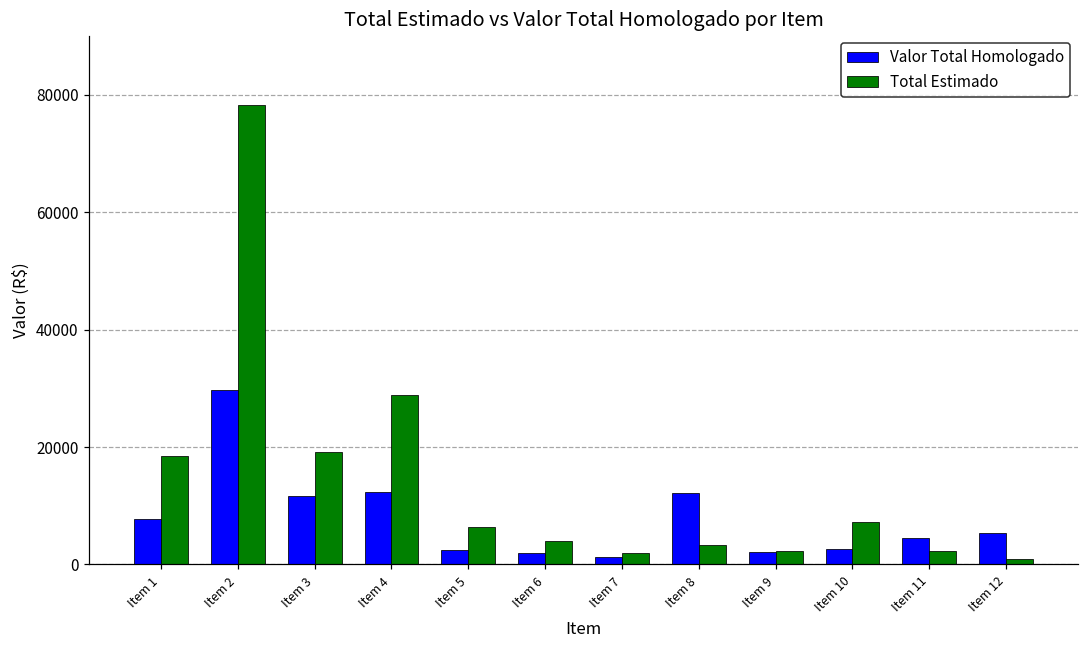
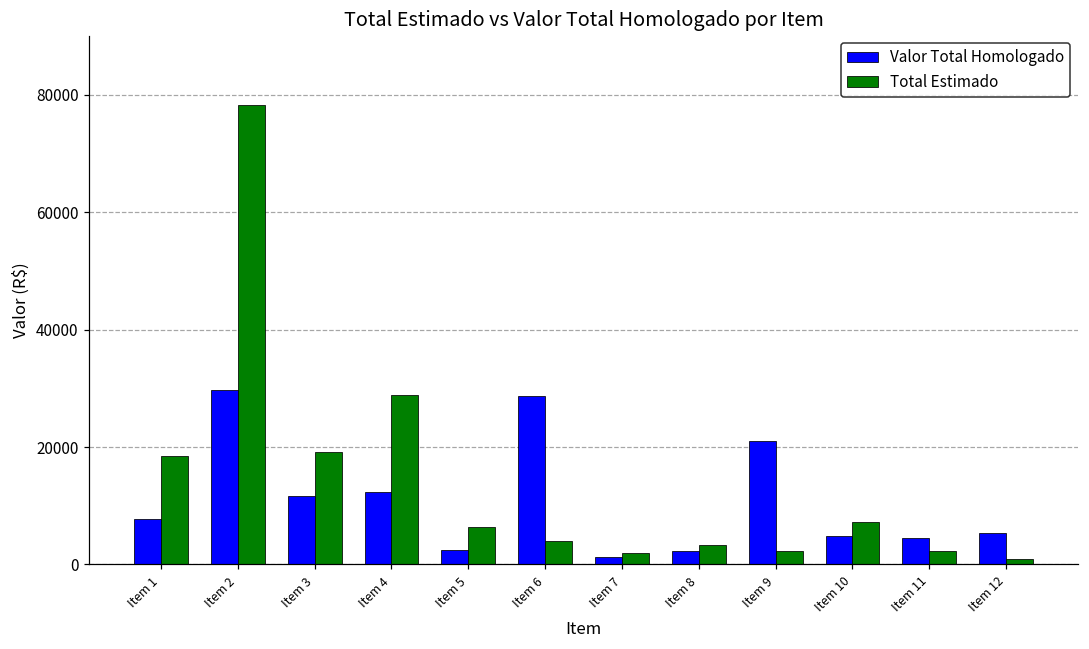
  {
    "Valor Total Homologado": {
      "Item 1": 8000,
      "Item 2": 30000,
      "Item 3": 12000,
      "Item 4": 12000,
      "Item 5": 2000,
-     "Item 6": 2000,
+     "Item 6": 29000,
      "Item 7": 1000,
-     "Item 8": 12000,
-     "Item 9": 2000,
-     "Item 10": 3000,
+     "Item 8": 2000,
+     "Item 9": 21000,
+     "Item 10": 5000,
      "Item 11": 5000,
      "Item 12": 5000
    },
    "Total Estimado": {
      "Item 1": 18000,
      "Item 2": 78000,
      "Item 3": 19000,
      "Item 4": 29000,
      "Item 5": 6000,
      "Item 6": 4000,
      "Item 7": 2000,
      "Item 8": 3000,
      "Item 9": 2000,
      "Item 10": 7000,
      "Item 11": 2000,
      "Item 12": 1000
    }
  }
